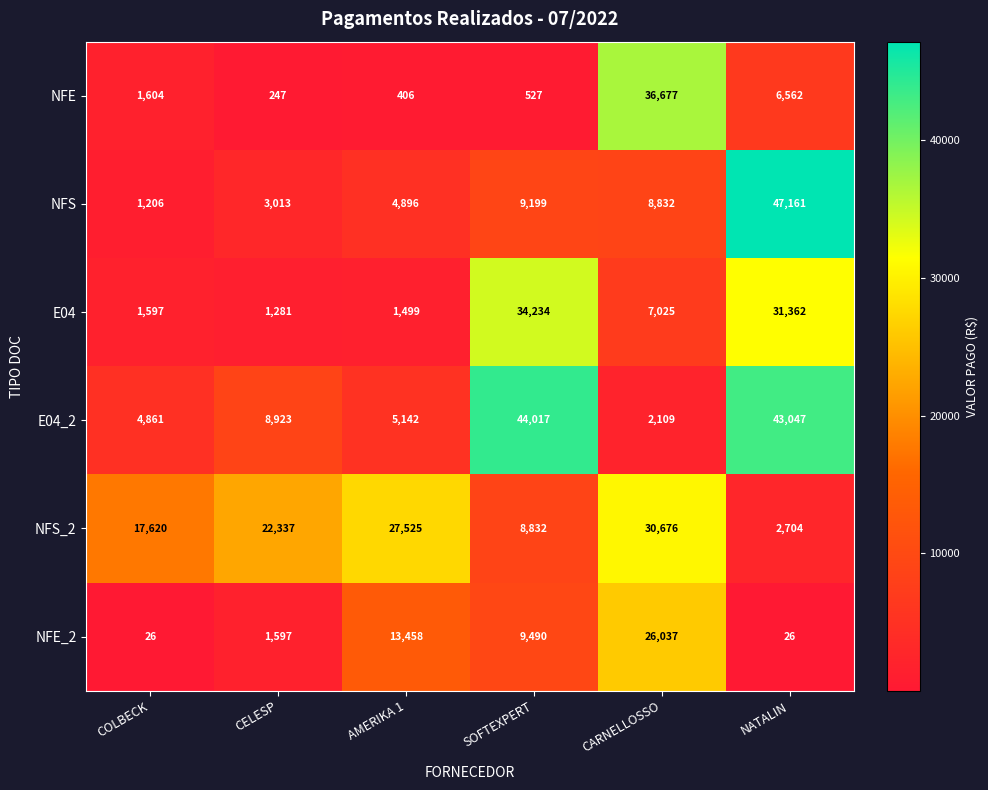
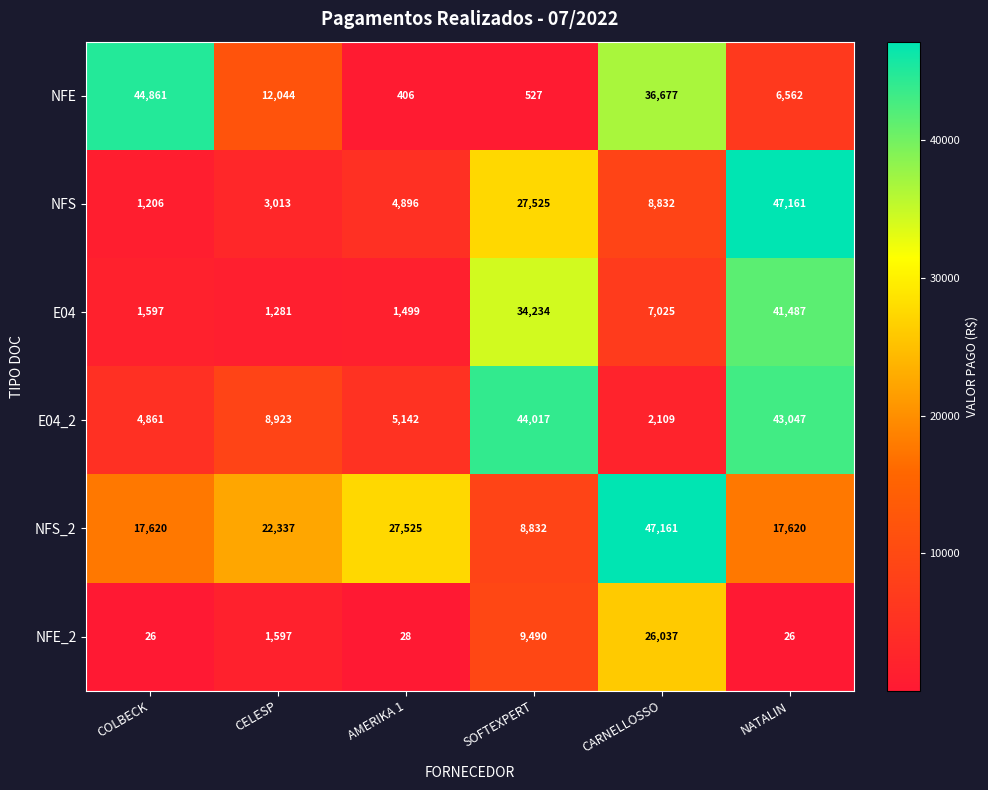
  {
    "NFE": {
-     "COLBECK": "1,604",
-     "CELESP": "247",
+     "COLBECK": "44,861",
+     "CELESP": "12,044",
      "AMERIKA 1": "406",
      "SOFTEXPERT": "527",
      "CARNELLOSSO": "36,677",
      "NATALIN": "6,562"
    },
    "NFS": {
      "COLBECK": "1,206",
      "CELESP": "3,013",
      "AMERIKA 1": "4,896",
-     "SOFTEXPERT": "9,199",
+     "SOFTEXPERT": "27,525",
      "CARNELLOSSO": "8,832",
      "NATALIN": "47,161"
    },
    "E04": {
      "COLBECK": "1,597",
      "CELESP": "1,281",
      "AMERIKA 1": "1,499",
      "SOFTEXPERT": "34,234",
      "CARNELLOSSO": "7,025",
-     "NATALIN": "31,362"
+     "NATALIN": "41,487"
    },
    "E04_2": {
      "COLBECK": "4,861",
      "CELESP": "8,923",
      "AMERIKA 1": "5,142",
      "SOFTEXPERT": "44,017",
      "CARNELLOSSO": "2,109",
      "NATALIN": "43,047"
    },
    "NFS_2": {
      "COLBECK": "17,620",
      "CELESP": "22,337",
      "AMERIKA 1": "27,525",
      "SOFTEXPERT": "8,832",
-     "CARNELLOSSO": "30,676",
-     "NATALIN": "2,704"
+     "CARNELLOSSO": "47,161",
+     "NATALIN": "17,620"
    },
    "NFE_2": {
      "COLBECK": "26",
      "CELESP": "1,597",
-     "AMERIKA 1": "13,458",
+     "AMERIKA 1": "28",
      "SOFTEXPERT": "9,490",
      "CARNELLOSSO": "26,037",
      "NATALIN": "26"
    }
  }
